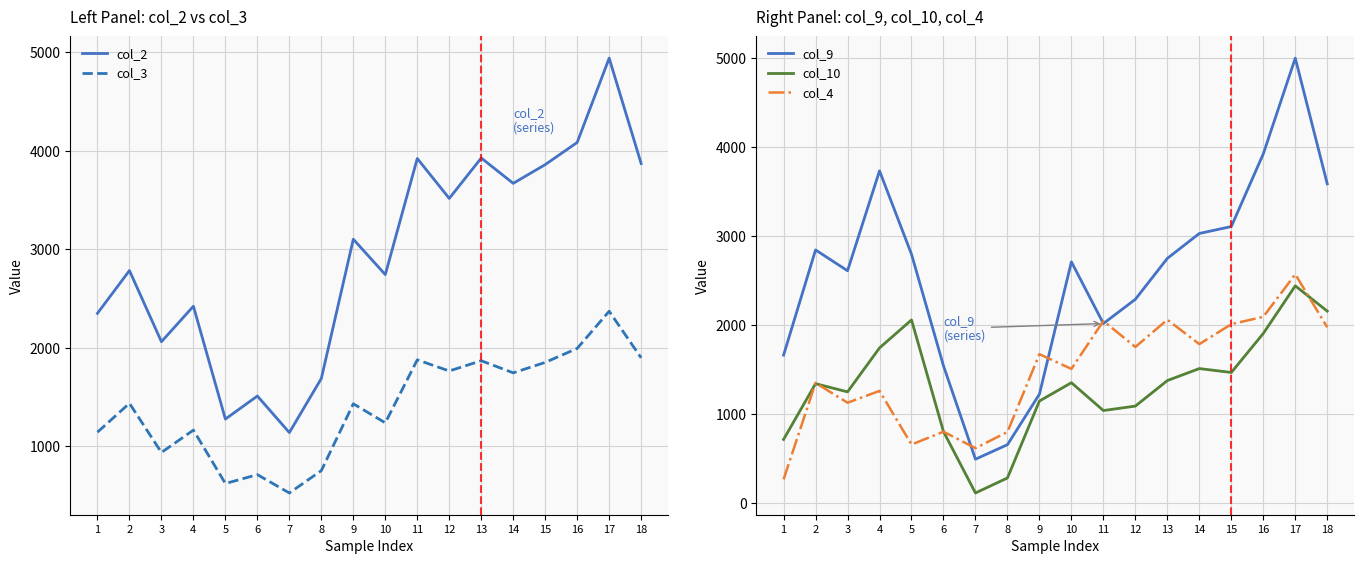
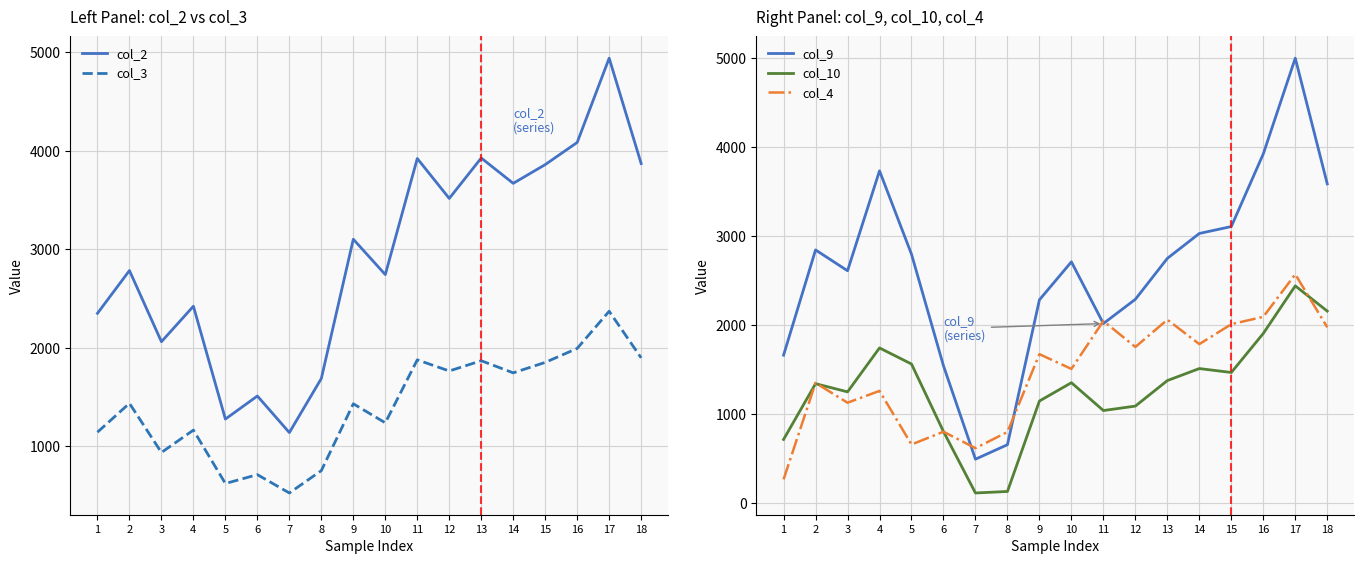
  {
    "Right Panel: col_9, col_10, col_4": {
      "col_9": {
        "1": 1700,
        "2": 2800,
        "3": 2600,
        "4": 3700,
        "5": 2800,
        "6": 1500,
        "7": 500,
        "8": 700,
-       "9": 1200,
+       "9": 2300,
        "10": 2700,
        "12": 2300,
        "13": 2700,
        "14": 3000,
        "15": 3100,
        "16": 3900,
        "17": 5000,
        "18": 3600
      },
      "col_10": {
        "1": 700,
        "3": 1200,
        "4": 1700,
-       "5": 2100,
+       "5": 1600,
        "7": 100,
-       "8": 300,
+       "8": 100,
        "9": 1100,
        "10": 1300,
        "11": 1000,
        "12": 1100,
        "13": 1400,
        "14": 1500,
        "15": 1500,
        "16": 1900,
        "17": 2400,
        "18": 2200
      },
      "col_4": {
        "1": 300,
        "3": 1100,
        "4": 1300,
        "5": 700,
        "7": 600,
        "8": 800,
        "9": 1700,
        "10": 1500,
        "12": 1800,
        "13": 2100,
        "14": 1800,
        "15": 2000,
        "16": 2100,
        "17": 2600,
        "18": 2000
      }
    }
  }
